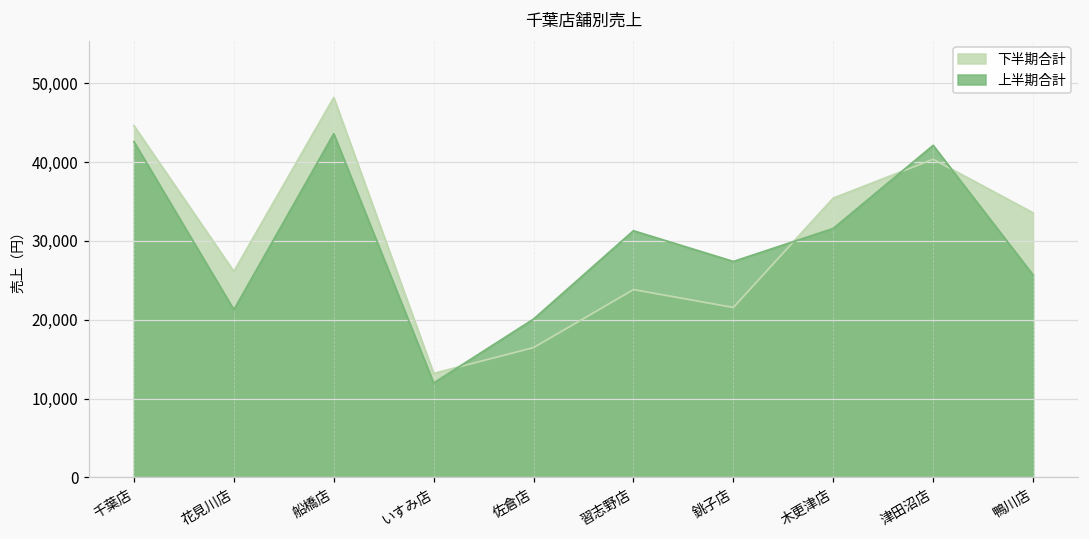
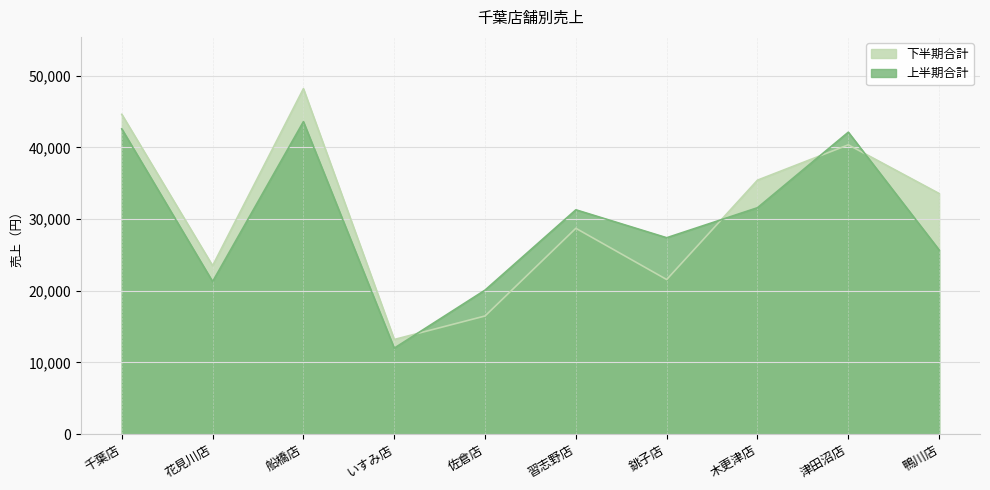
  {
    "下半期合計": {
      "千葉店": "45,000",
-     "花見川店": "26,000",
+     "花見川店": "23,000",
      "船橋店": "48,000",
      "いすみ店": "13,000",
      "佐倉店": "16,000",
-     "習志野店": "24,000",
+     "習志野店": "29,000",
      "銚子店": "22,000",
      "木更津店": "35,000",
      "津田沼店": "40,000",
      "鴨川店": "34,000"
    },
    "上半期合計": {
      "千葉店": "43,000",
      "花見川店": "21,000",
      "船橋店": "44,000",
      "いすみ店": "12,000",
      "佐倉店": "20,000",
      "習志野店": "31,000",
      "銚子店": "27,000",
      "木更津店": "32,000",
      "津田沼店": "42,000",
      "鴨川店": "26,000"
    }
  }
